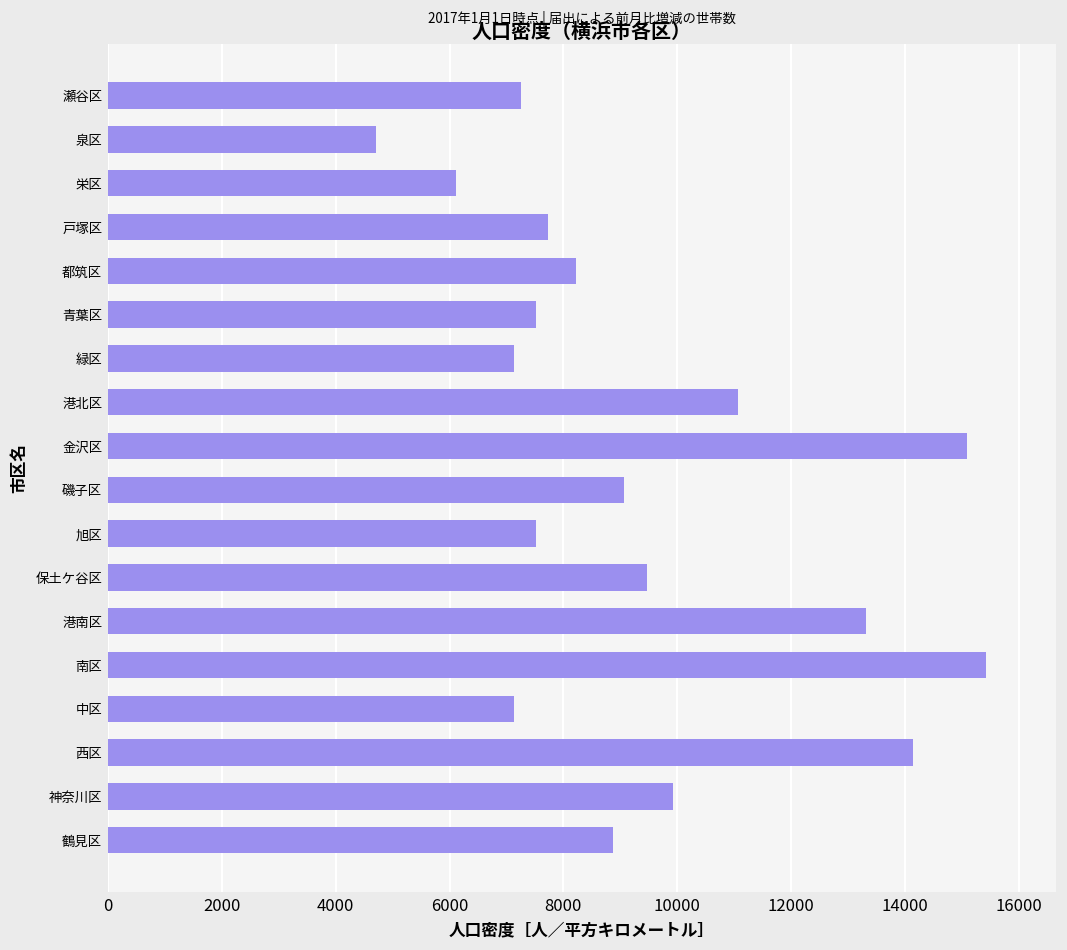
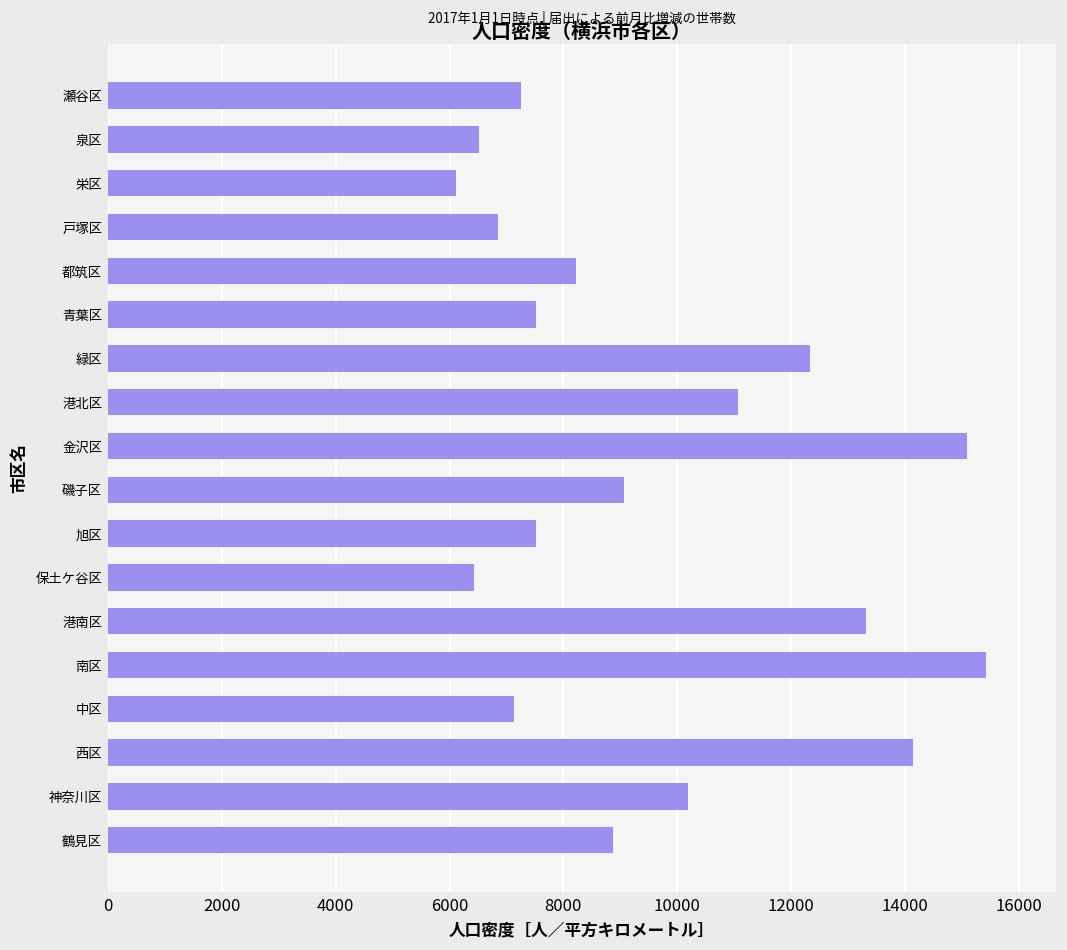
  {
    "瀬谷区": 7300,
-   "泉区": 4700,
+   "泉区": 6500,
    "栄区": 6100,
-   "戸塚区": 7700,
+   "戸塚区": 6900,
    "都筑区": 8200,
    "青葉区": 7500,
-   "緑区": 7100,
+   "緑区": 12300,
    "港北区": 11100,
    "金沢区": 15100,
    "磯子区": 9100,
    "旭区": 7500,
-   "保土ケ谷区": 9500,
+   "保土ケ谷区": 6400,
    "港南区": 13300,
    "南区": 15400,
    "中区": 7100,
    "西区": 14100,
-   "神奈川区": 9900,
+   "神奈川区": 10200,
    "鶴見区": 8900
  }
